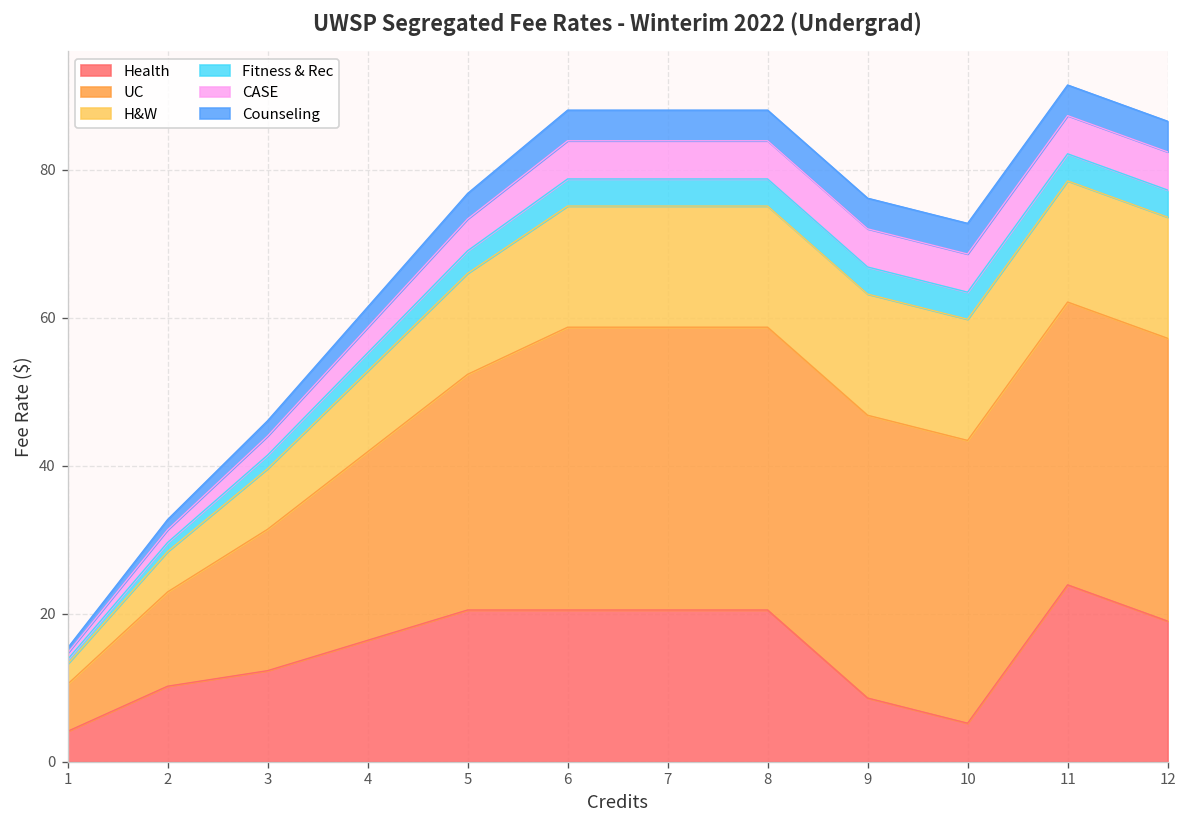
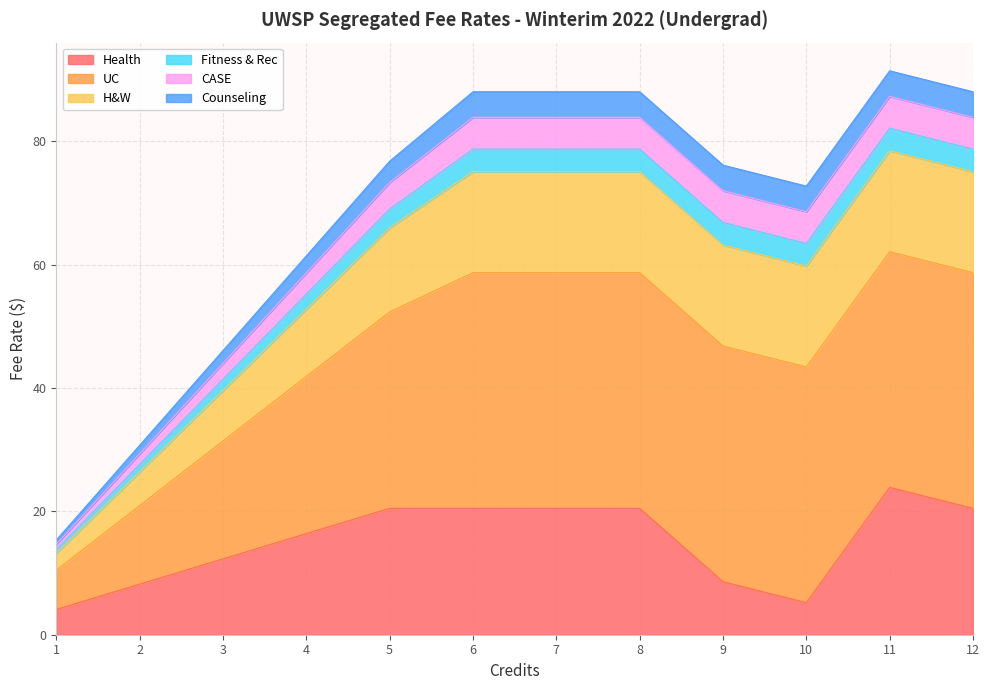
  {
    "Health": {
      "1": 4,
-     "2": 10,
+     "2": 8,
      "3": 12,
      "4": 16,
      "5": 21,
      "6": 21,
      "7": 21,
      "8": 21,
      "9": 9,
      "10": 5,
      "11": 24,
-     "12": 19
+     "12": 21
    },
    "Fitness & Rec": {
      "1": 1,
      "2": 1,
      "3": 2,
      "4": 2,
      "5": 3,
      "6": 4,
      "7": 4,
      "8": 4,
      "9": 4,
      "10": 4,
      "11": 4,
      "12": 4
    },
    "CASE": {
      "1": 1,
      "2": 2,
      "3": 3,
      "4": 3,
      "5": 4,
      "6": 5,
      "7": 5,
      "8": 5,
      "9": 5,
      "10": 5,
      "11": 5,
      "12": 5
    },
    "Counseling": {
      "1": 1,
      "2": 1,
      "3": 2,
      "4": 3,
      "5": 3,
      "6": 4,
      "7": 4,
      "8": 4,
      "9": 4,
      "10": 4,
      "11": 4,
      "12": 4
    }
  }
